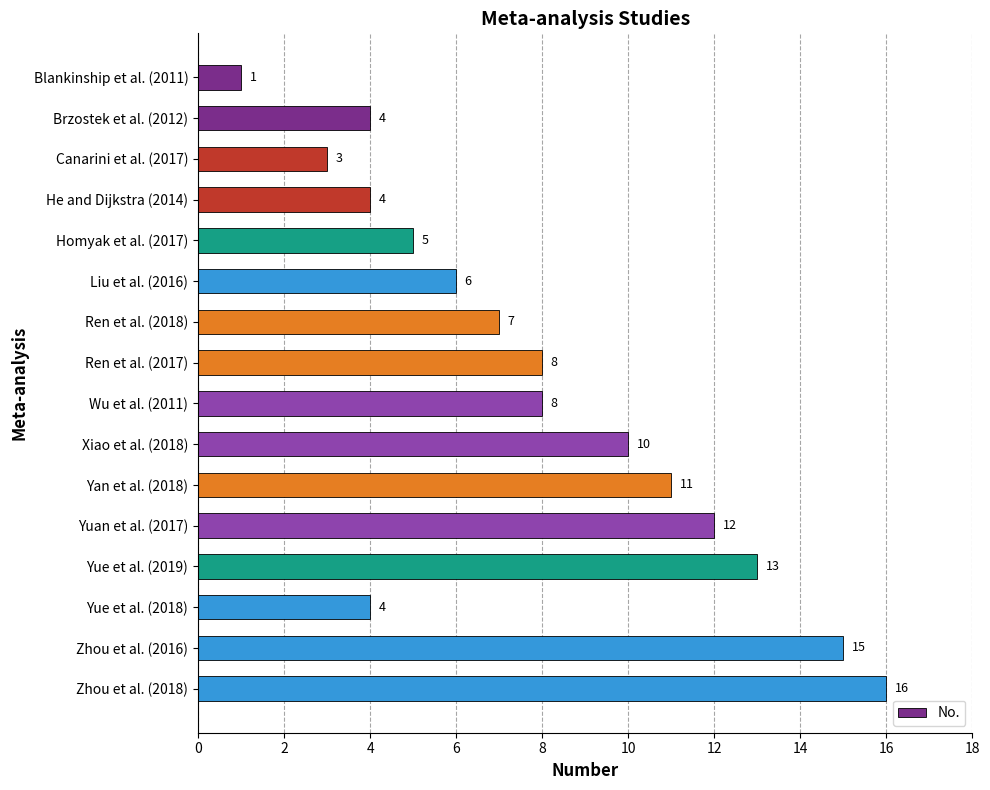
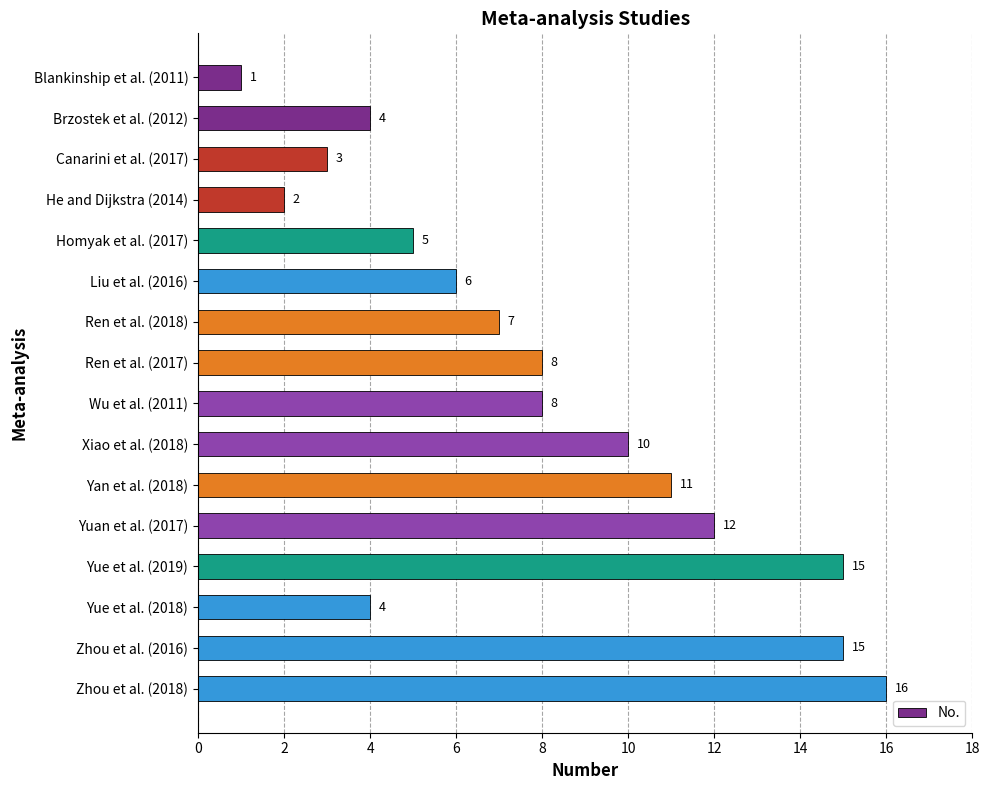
  {
    "Blankinship et al. (2011)": 1,
    "Brzostek et al. (2012)": 4,
    "Canarini et al. (2017)": 3,
-   "He and Dijkstra (2014)": 4,
+   "He and Dijkstra (2014)": 2,
    "Homyak et al. (2017)": 5,
    "Liu et al. (2016)": 6,
    "Ren et al. (2018)": 7,
    "Ren et al. (2017)": 8,
    "Wu et al. (2011)": 8,
    "Xiao et al. (2018)": 10,
    "Yan et al. (2018)": 11,
    "Yuan et al. (2017)": 12,
-   "Yue et al. (2019)": 13,
+   "Yue et al. (2019)": 15,
    "Yue et al. (2018)": 4,
    "Zhou et al. (2016)": 15,
    "Zhou et al. (2018)": 16
  }
